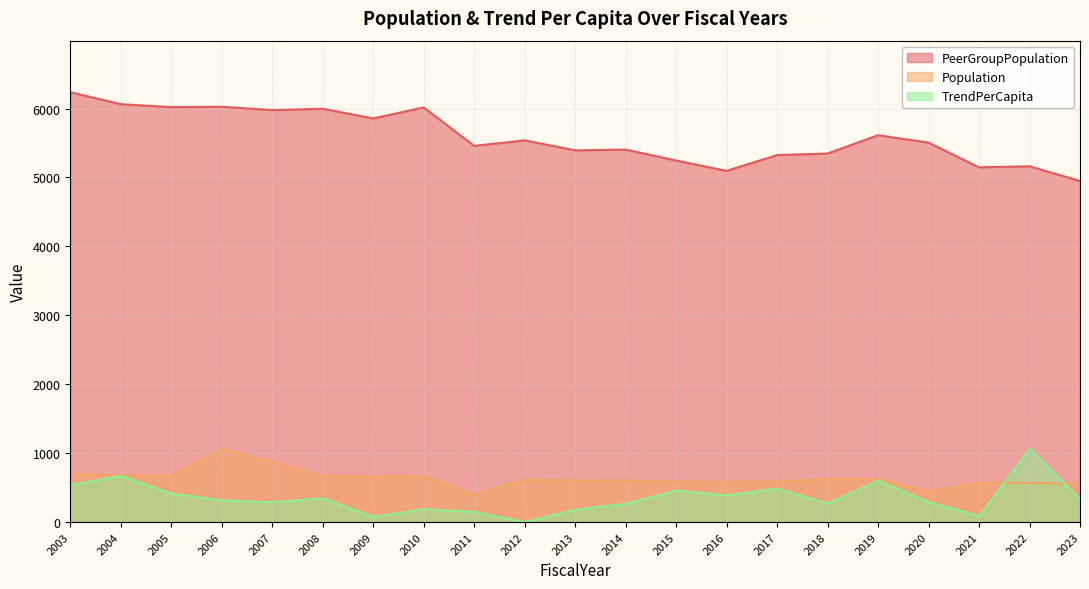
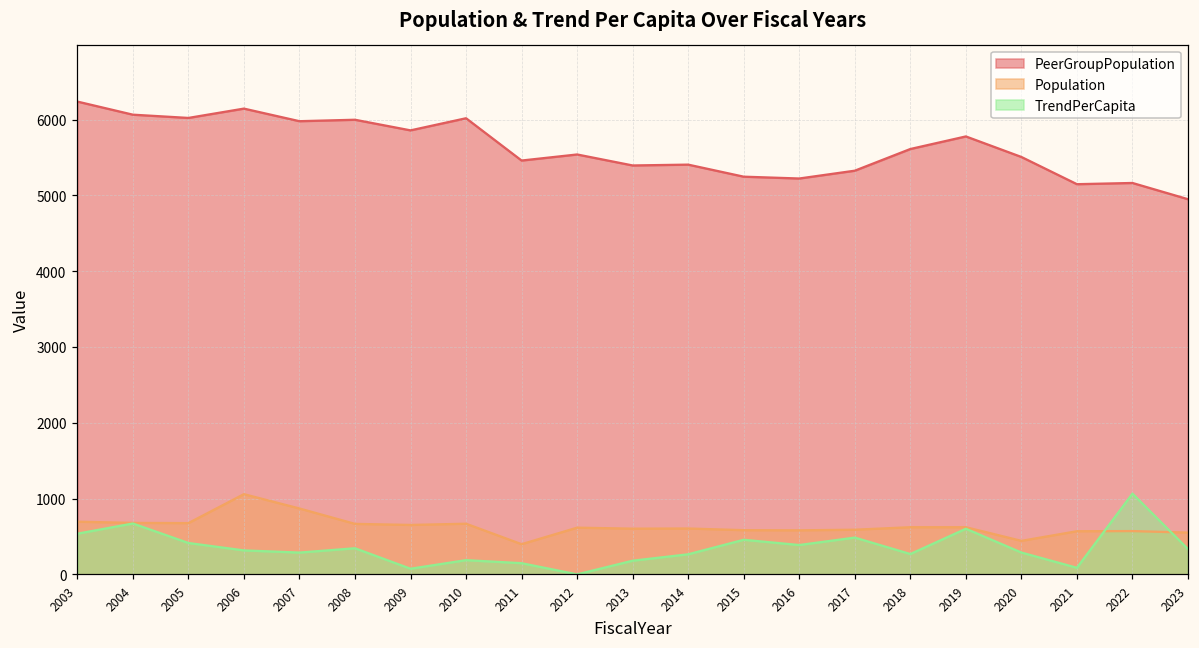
  {
    "PeerGroupPopulation": {
      "2003": 6200,
      "2004": 6100,
      "2005": 6000,
-     "2006": 6000,
+     "2006": 6100,
      "2007": 6000,
      "2008": 6000,
      "2009": 5900,
      "2010": 6000,
      "2011": 5500,
      "2012": 5500,
      "2013": 5400,
      "2014": 5400,
      "2015": 5200,
-     "2016": 5100,
+     "2016": 5200,
      "2017": 5300,
-     "2018": 5300,
-     "2019": 5600,
+     "2018": 5600,
+     "2019": 5800,
      "2020": 5500,
      "2021": 5100,
      "2022": 5200,
      "2023": 4900
    },
    "Population": {
      "2003": 700,
      "2005": 700,
      "2006": 1100,
      "2007": 900,
      "2008": 700,
      "2009": 700,
      "2010": 700,
      "2011": 400,
      "2012": 600,
      "2013": 600,
      "2014": 600,
      "2015": 600,
      "2016": 600,
      "2017": 600,
      "2018": 600,
      "2020": 400,
      "2021": 600,
      "2022": 600,
      "2023": 600
    },
    "TrendPerCapita": {
      "2003": 500,
      "2005": 400,
      "2006": 300,
      "2007": 300,
      "2008": 300,
      "2009": 100,
      "2010": 200,
      "2011": 100,
      "2012": 0,
      "2013": 200,
      "2014": 300,
      "2015": 500,
      "2016": 400,
      "2017": 500,
      "2018": 300,
      "2020": 300,
      "2021": 100,
      "2022": 1100,
      "2023": 300
    }
  }
